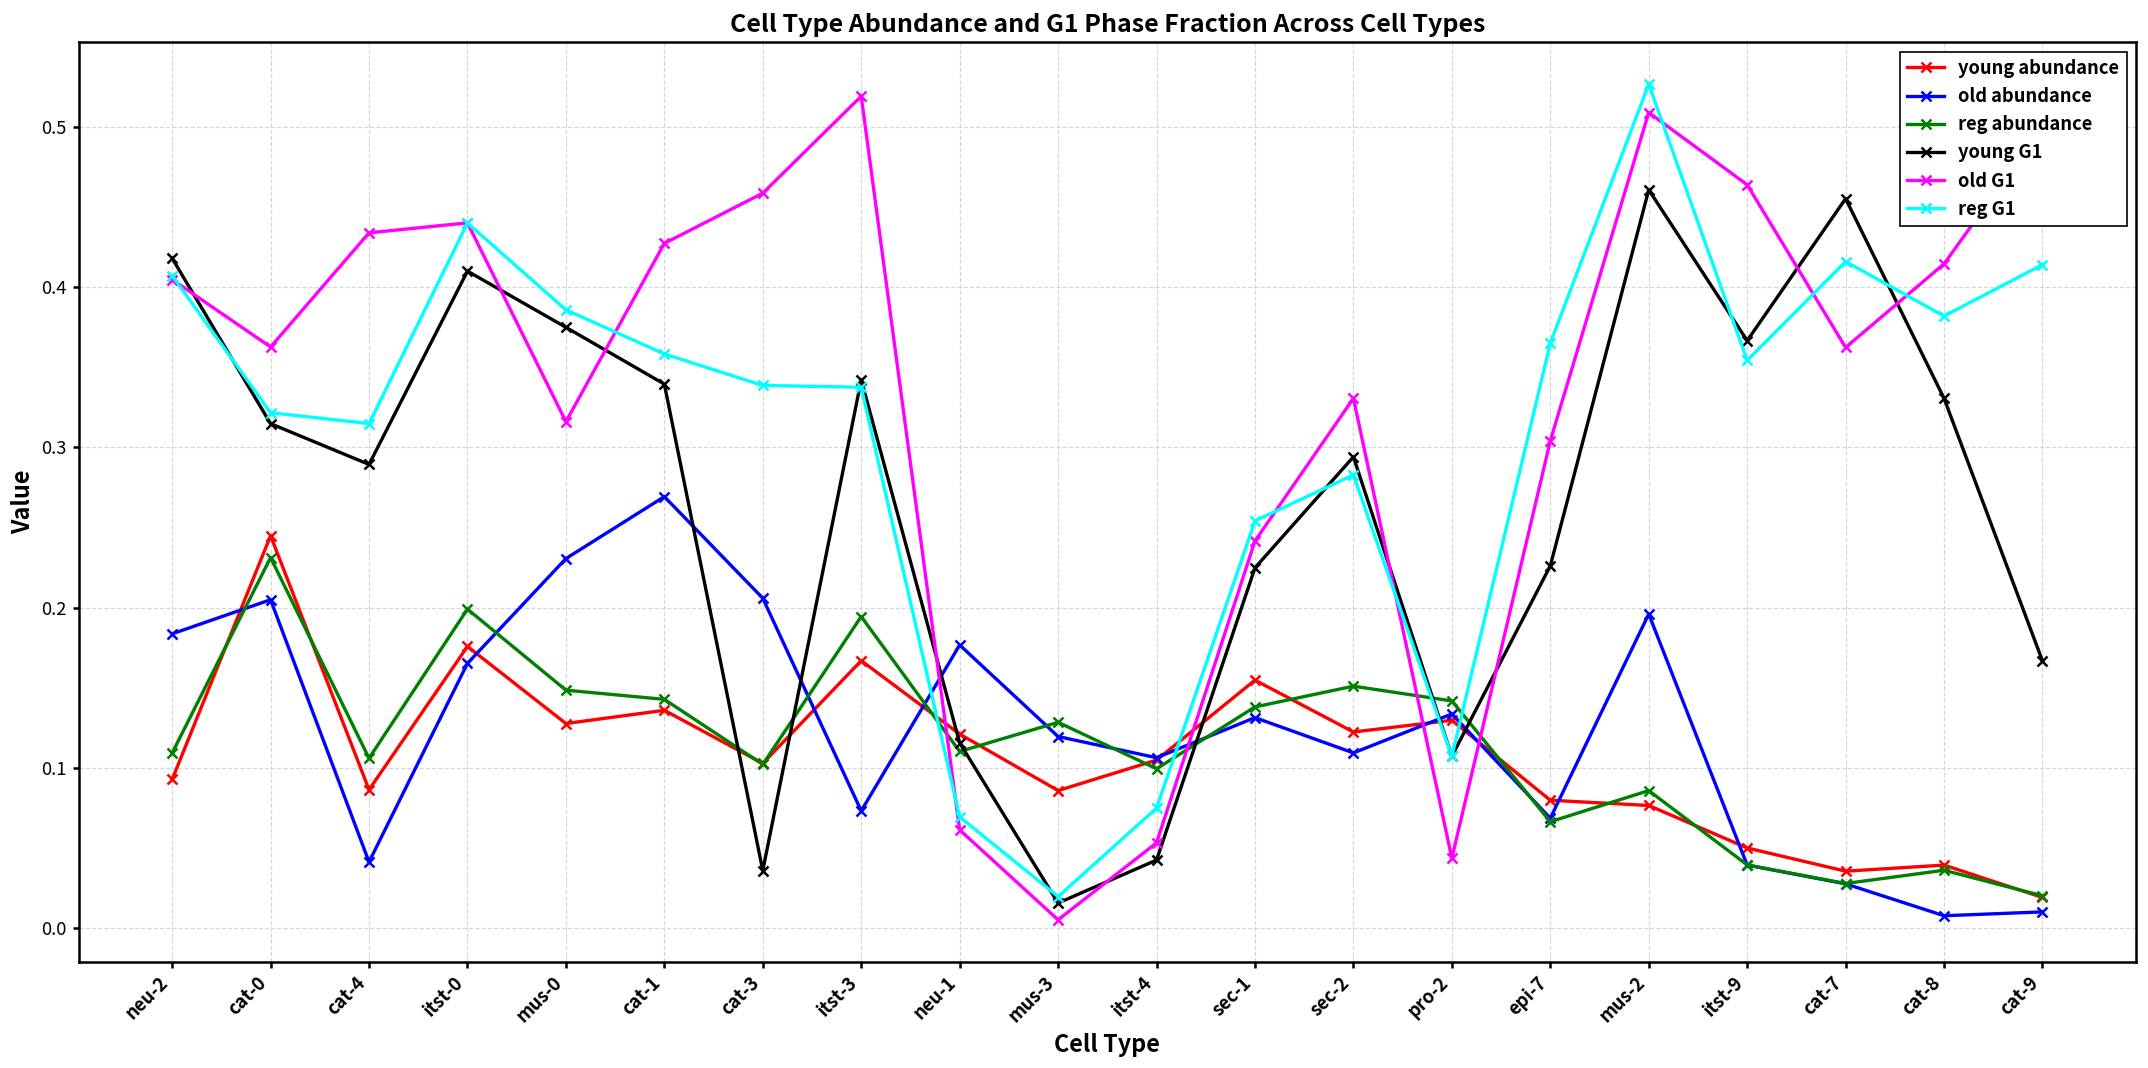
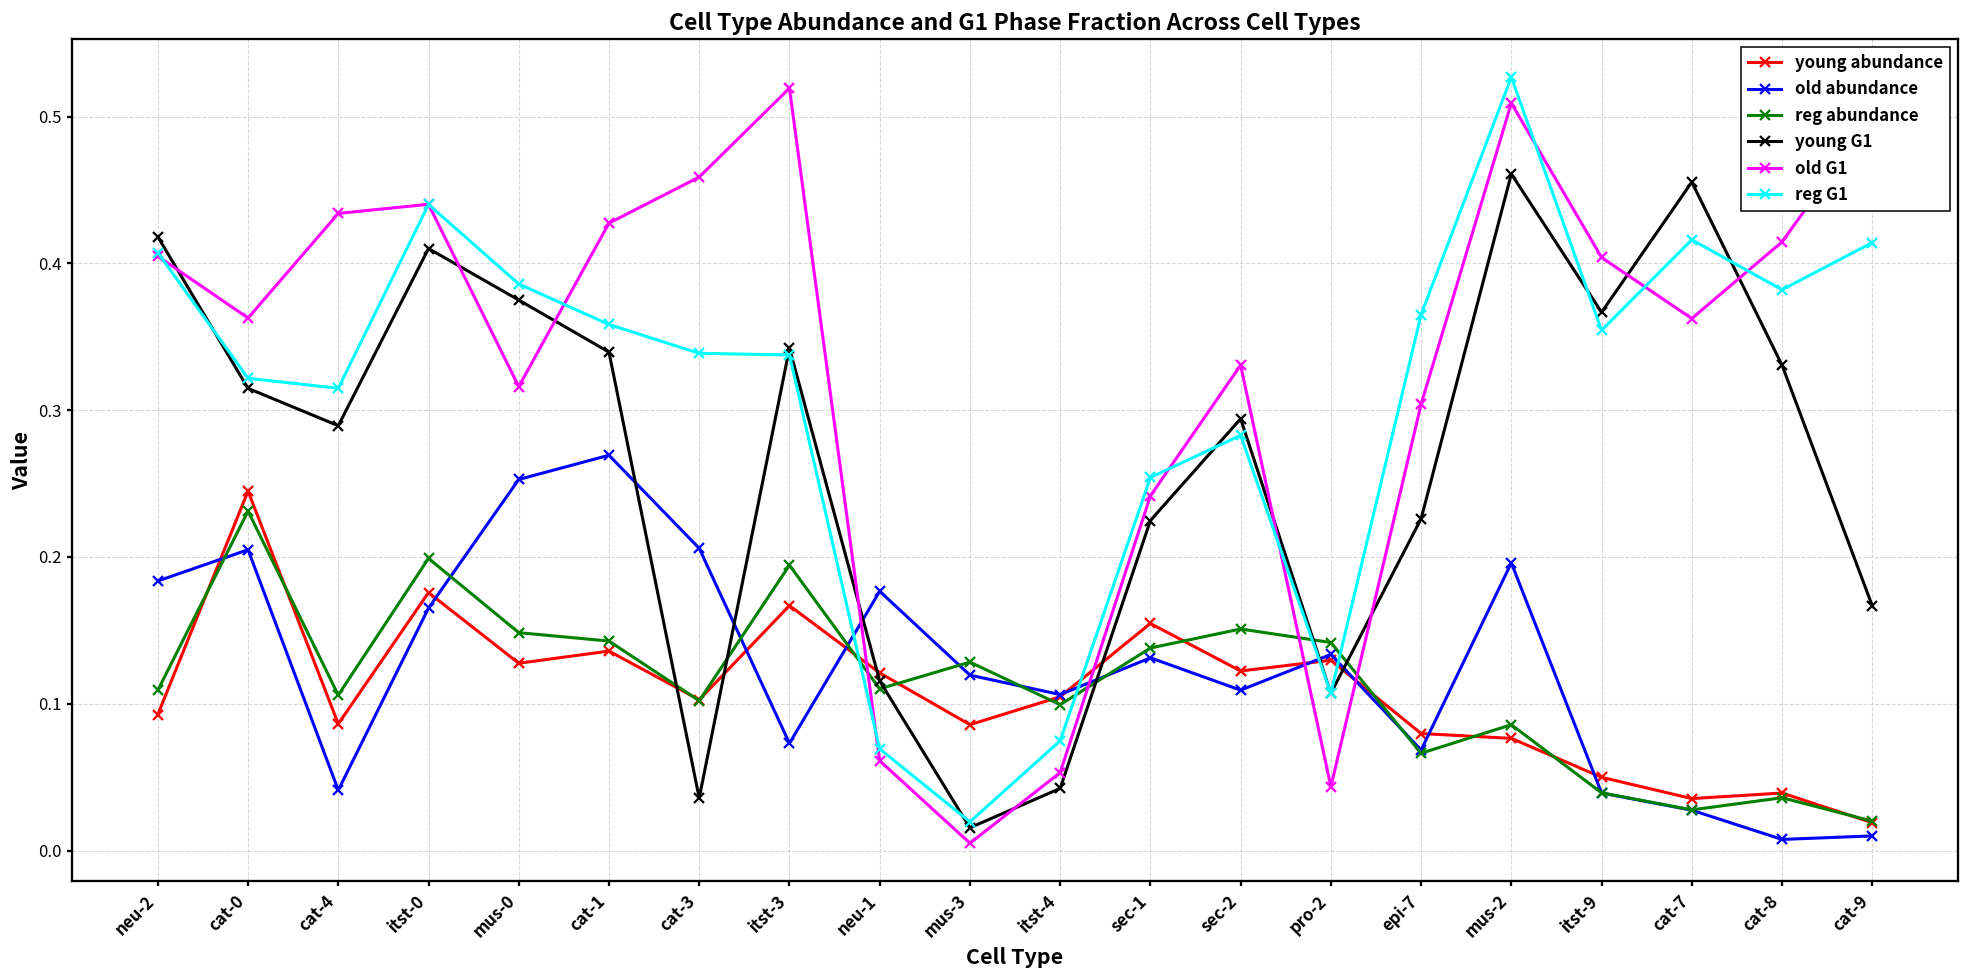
  {
    "young abundance": {
      "neu-2": 0.093,
      "cat-0": 0.245,
      "cat-4": 0.086,
      "itst-0": 0.176,
      "mus-0": 0.128,
      "cat-1": 0.136,
      "itst-3": 0.167,
      "neu-1": 0.121,
      "mus-3": 0.086,
      "sec-1": 0.155,
      "sec-2": 0.122,
      "pro-2": 0.130,
      "epi-7": 0.080,
      "mus-2": 0.076,
      "itst-9": 0.050,
      "cat-7": 0.035,
      "cat-8": 0.039
    },
    "old abundance": {
      "neu-2": 0.184,
      "cat-0": 0.205,
      "cat-4": 0.041,
      "itst-0": 0.165,
-     "mus-0": 0.231,
+     "mus-0": 0.253,
      "cat-1": 0.269,
      "cat-3": 0.206,
      "itst-3": 0.073,
      "neu-1": 0.177,
      "mus-3": 0.119,
      "sec-1": 0.131,
      "sec-2": 0.109,
      "pro-2": 0.134,
      "epi-7": 0.068,
      "mus-2": 0.196,
      "cat-8": 0.008,
      "cat-9": 0.010
    },
    "reg abundance": {
      "neu-2": 0.109,
      "cat-0": 0.231,
      "cat-4": 0.106,
      "itst-0": 0.199,
      "mus-0": 0.148,
      "cat-1": 0.143,
      "itst-3": 0.194,
      "neu-1": 0.110,
      "mus-3": 0.128,
      "itst-4": 0.099,
      "sec-1": 0.138,
      "sec-2": 0.151,
      "pro-2": 0.142,
      "epi-7": 0.066,
      "mus-2": 0.086,
      "cat-8": 0.036
    },
    "young G1": {
      "neu-2": 0.418,
      "cat-0": 0.315,
      "cat-4": 0.289,
      "itst-0": 0.410,
      "mus-0": 0.375,
      "cat-1": 0.340,
      "cat-3": 0.036,
      "itst-3": 0.342,
      "neu-1": 0.116,
      "mus-3": 0.016,
      "itst-4": 0.042,
      "sec-1": 0.225,
      "sec-2": 0.294,
      "epi-7": 0.226,
      "mus-2": 0.461,
      "itst-9": 0.367,
      "cat-7": 0.455,
      "cat-8": 0.331,
      "cat-9": 0.167
    },
    "old G1": {
      "neu-2": 0.405,
      "cat-0": 0.363,
      "cat-4": 0.434,
      "mus-0": 0.316,
      "cat-1": 0.427,
      "cat-3": 0.459,
      "itst-3": 0.519,
      "neu-1": 0.061,
      "mus-3": 0.005,
      "itst-4": 0.053,
      "sec-1": 0.242,
      "sec-2": 0.331,
      "pro-2": 0.043,
      "epi-7": 0.304,
      "mus-2": 0.509,
-     "itst-9": 0.464,
+     "itst-9": 0.404,
      "cat-7": 0.362,
      "cat-8": 0.415
    },
    "reg G1": {
      "neu-2": 0.407,
      "cat-0": 0.322,
      "cat-4": 0.315,
      "mus-0": 0.386,
      "cat-1": 0.358,
      "cat-3": 0.339,
      "itst-3": 0.338,
      "neu-1": 0.069,
      "mus-3": 0.020,
      "itst-4": 0.075,
      "sec-1": 0.254,
      "sec-2": 0.283,
      "epi-7": 0.365,
      "mus-2": 0.527,
      "itst-9": 0.354,
      "cat-7": 0.416,
      "cat-8": 0.382,
      "cat-9": 0.414
    }
  }
